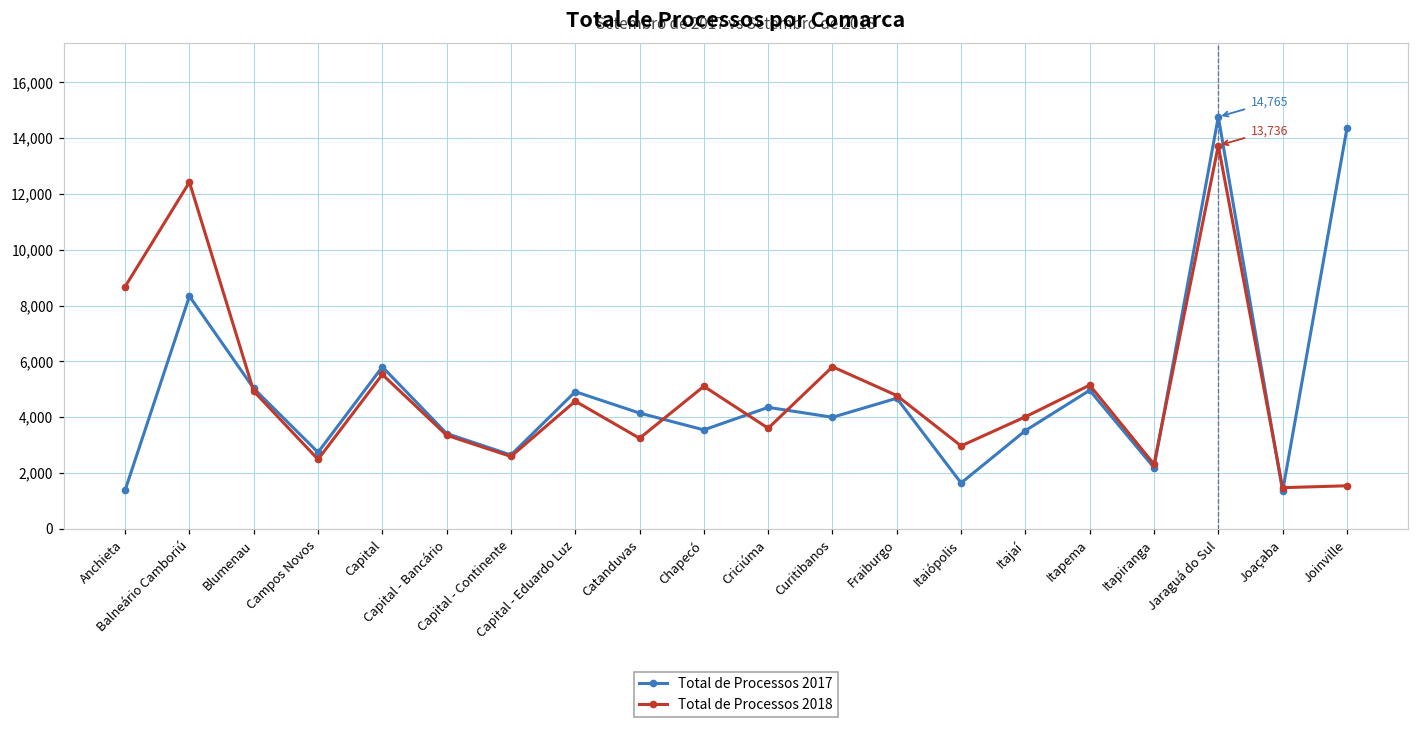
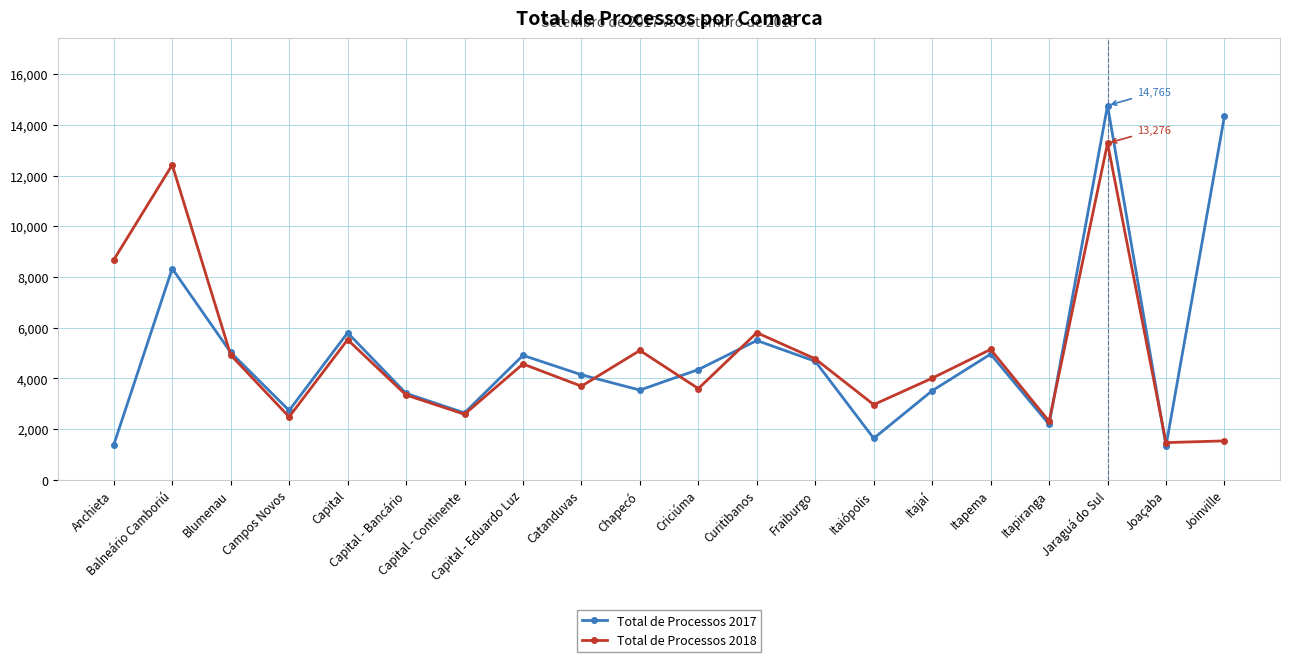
  {
    "Total de Processos 2017": {
      "Anchieta": "1,400",
      "Balneário Camboriú": "8,300",
      "Campos Novos": "2,700",
      "Capital": "5,800",
      "Capital - Eduardo Luz": "4,900",
      "Catanduvas": "4,100",
      "Chapecó": "3,500",
      "Criciúma": "4,300",
-     "Curitibanos": "4,000",
+     "Curitibanos": "5,500",
      "Itaiópolis": "1,600",
      "Itajaí": "3,500",
      "Itapema": "5,000",
      "Itapiranga": "2,200",
      "Joaçaba": "1,300",
      "Joinville": "14,400"
    },
    "Total de Processos 2018": {
-     "Catanduvas": "3,200",
-     "Jaraguá do Sul": "13,736"
+     "Catanduvas": "3,700",
+     "Jaraguá do Sul": "13,276"
    }
  }
